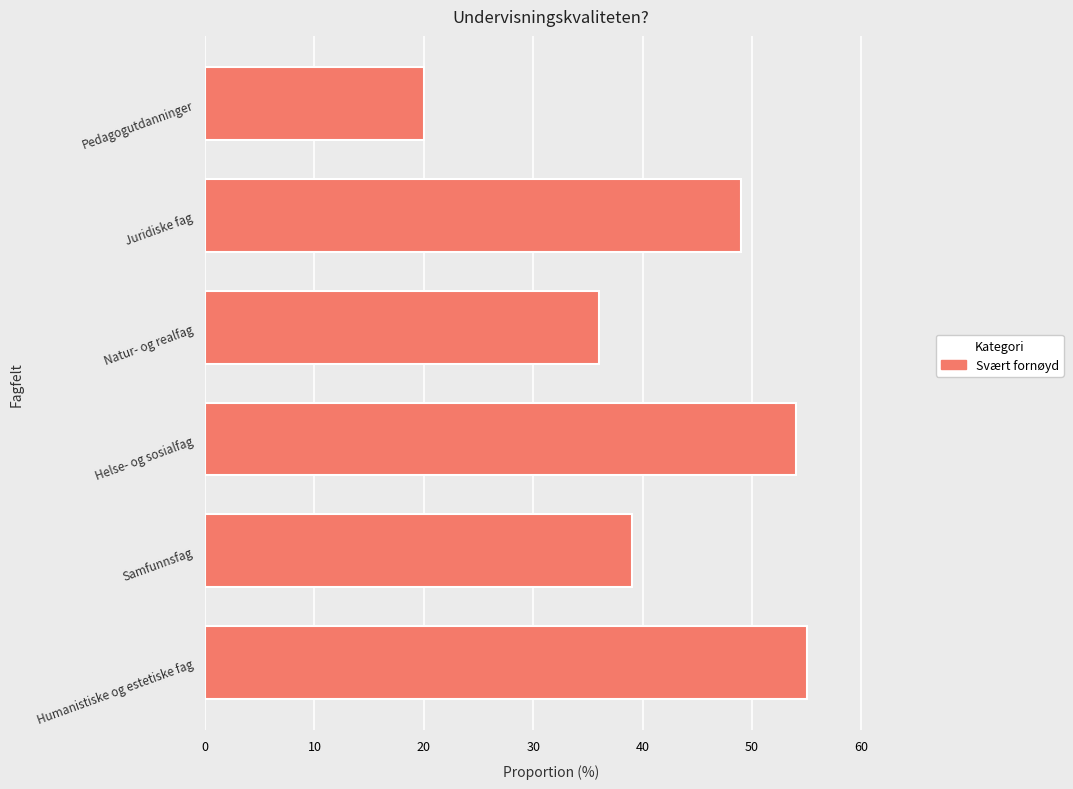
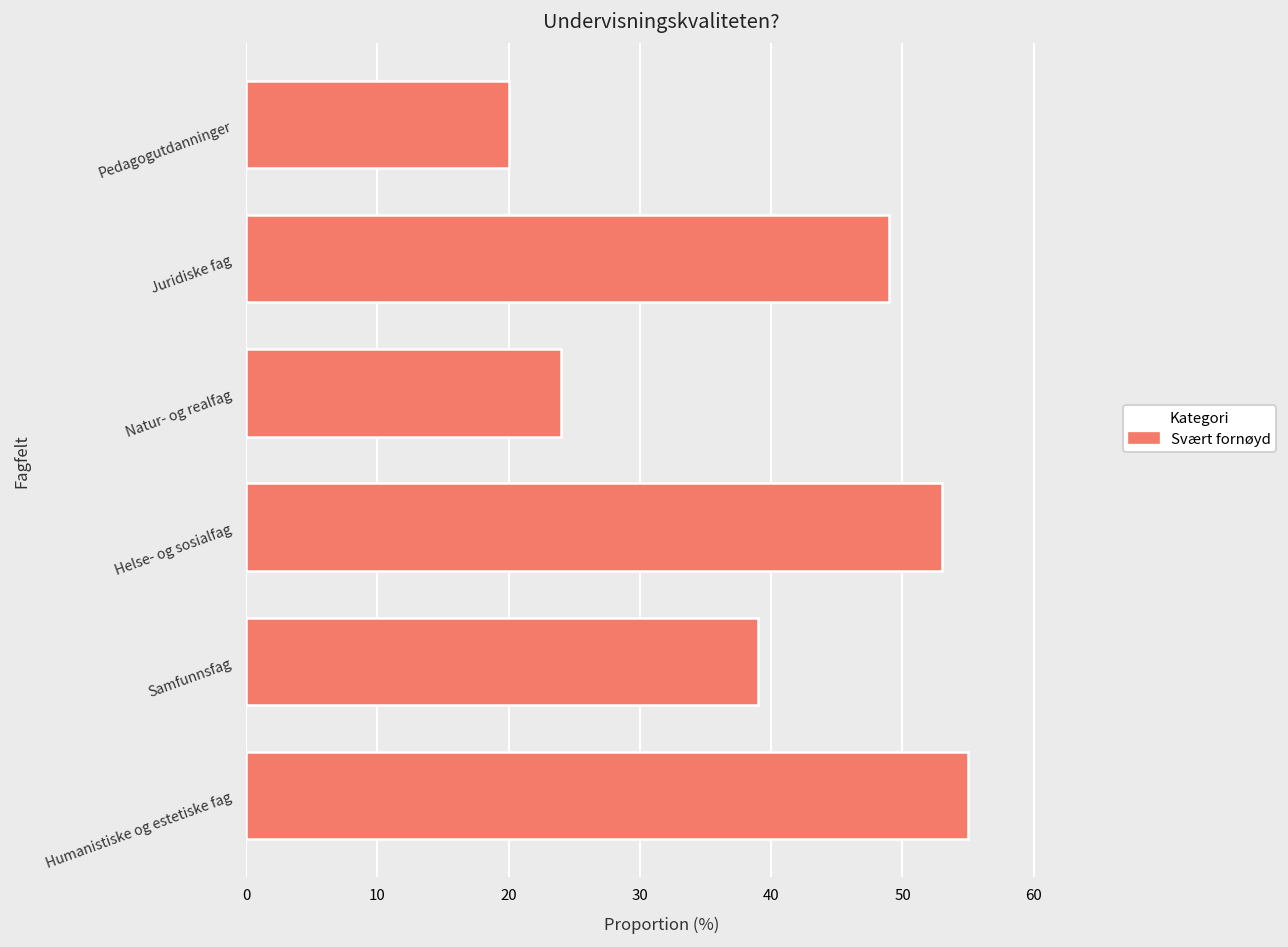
  {
    "Pedagogutdanninger": 20,
    "Juridiske fag": 49,
-   "Natur- og realfag": 36,
-   "Helse- og sosialfag": 54,
+   "Natur- og realfag": 24,
+   "Helse- og sosialfag": 53,
    "Samfunnsfag": 39,
    "Humanistiske og estetiske fag": 55
  }
